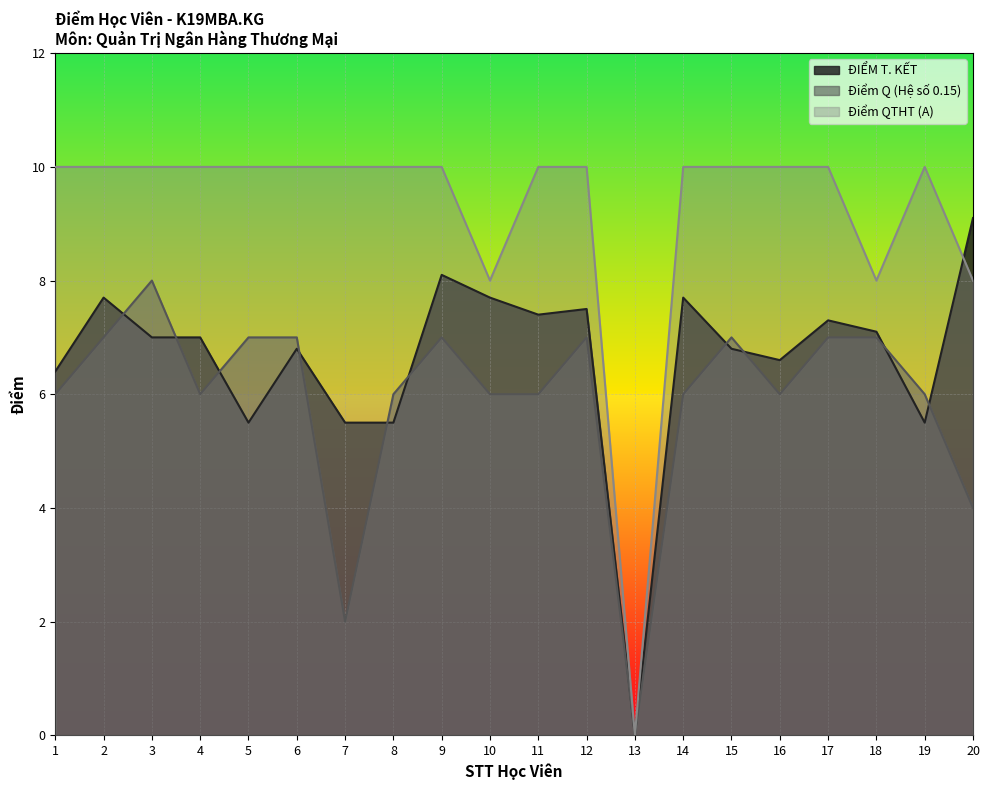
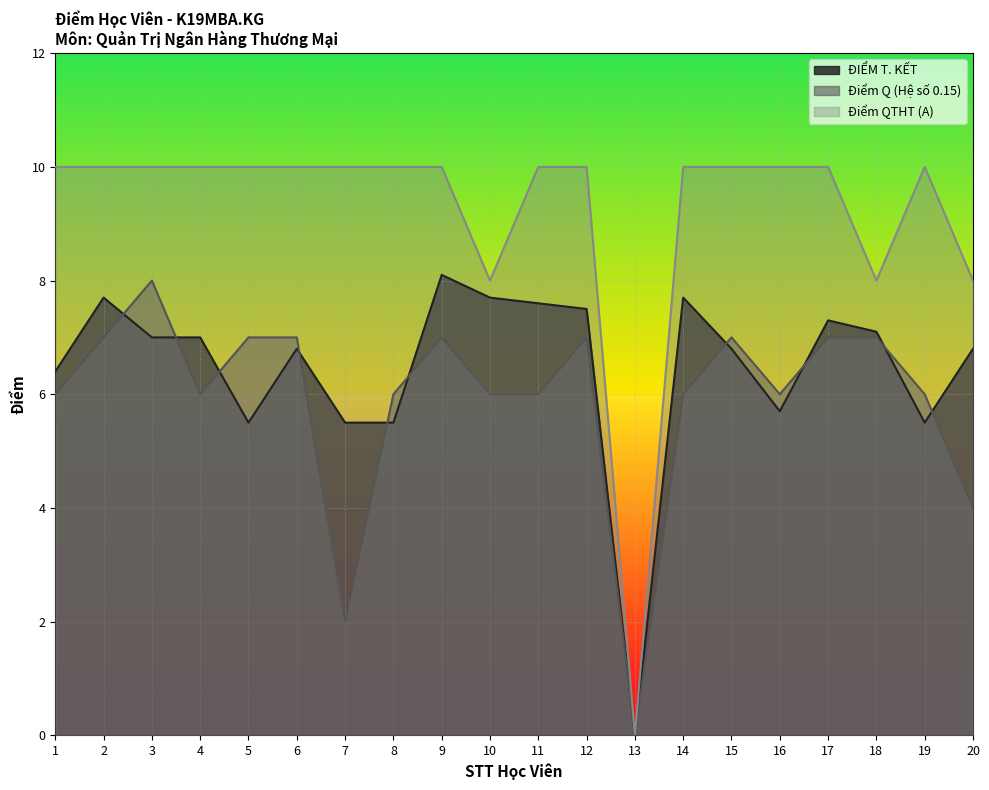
  {
    "ĐIỂM T. KẾT": {
      "1": 6.4,
      "2": 7.7,
      "3": 7.0,
      "4": 7.0,
      "5": 5.5,
      "6": 6.8,
      "7": 5.5,
      "8": 5.5,
      "9": 8.1,
      "10": 7.7,
-     "11": 7.4,
+     "11": 7.6,
      "12": 7.5,
      "14": 7.7,
      "15": 6.8,
-     "16": 6.6,
+     "16": 5.7,
      "17": 7.3,
      "18": 7.1,
      "19": 5.5,
-     "20": 9.1
+     "20": 6.8
    },
    "Điểm Q (Hệ số 0.15)": {
      "1": 6.0,
      "2": 7.0,
      "3": 8.0,
      "4": 6.0,
      "5": 7.0,
      "6": 7.0,
      "7": 2.0,
      "8": 6.0,
      "9": 7.0,
      "10": 6.0,
      "11": 6.0,
      "12": 7.0,
      "14": 6.0,
      "15": 7.0,
      "16": 6.0,
      "17": 7.0,
      "18": 7.0,
      "19": 6.0,
      "20": 4.0
    },
    "Điểm QTHT (A)": {
      "1": 10.0,
      "2": 10.0,
      "3": 10.0,
      "4": 10.0,
      "5": 10.0,
      "6": 10.0,
      "7": 10.0,
      "8": 10.0,
      "9": 10.0,
      "10": 8.0,
      "11": 10.0,
      "12": 10.0,
      "14": 10.0,
      "15": 10.0,
      "16": 10.0,
      "17": 10.0,
      "18": 8.0,
      "19": 10.0,
      "20": 8.0
    }
  }
